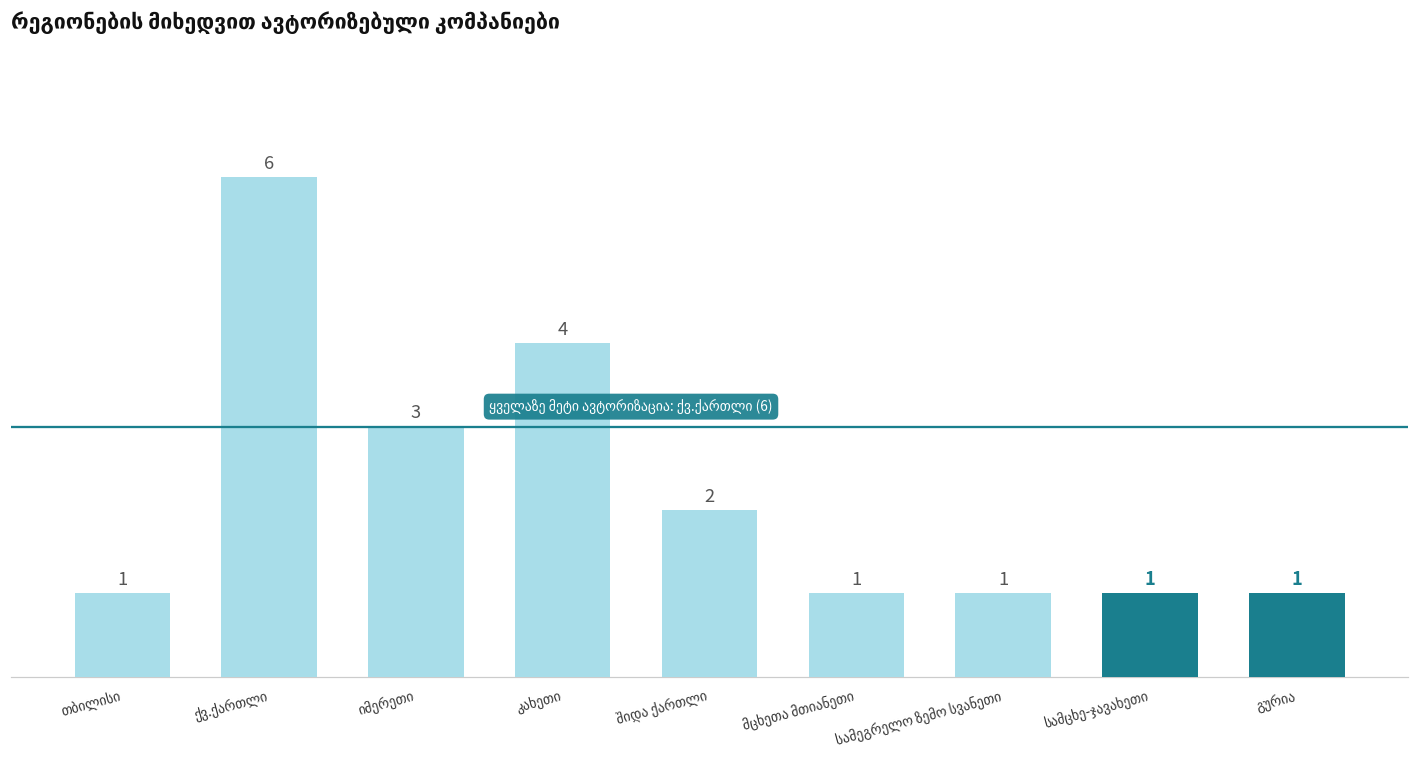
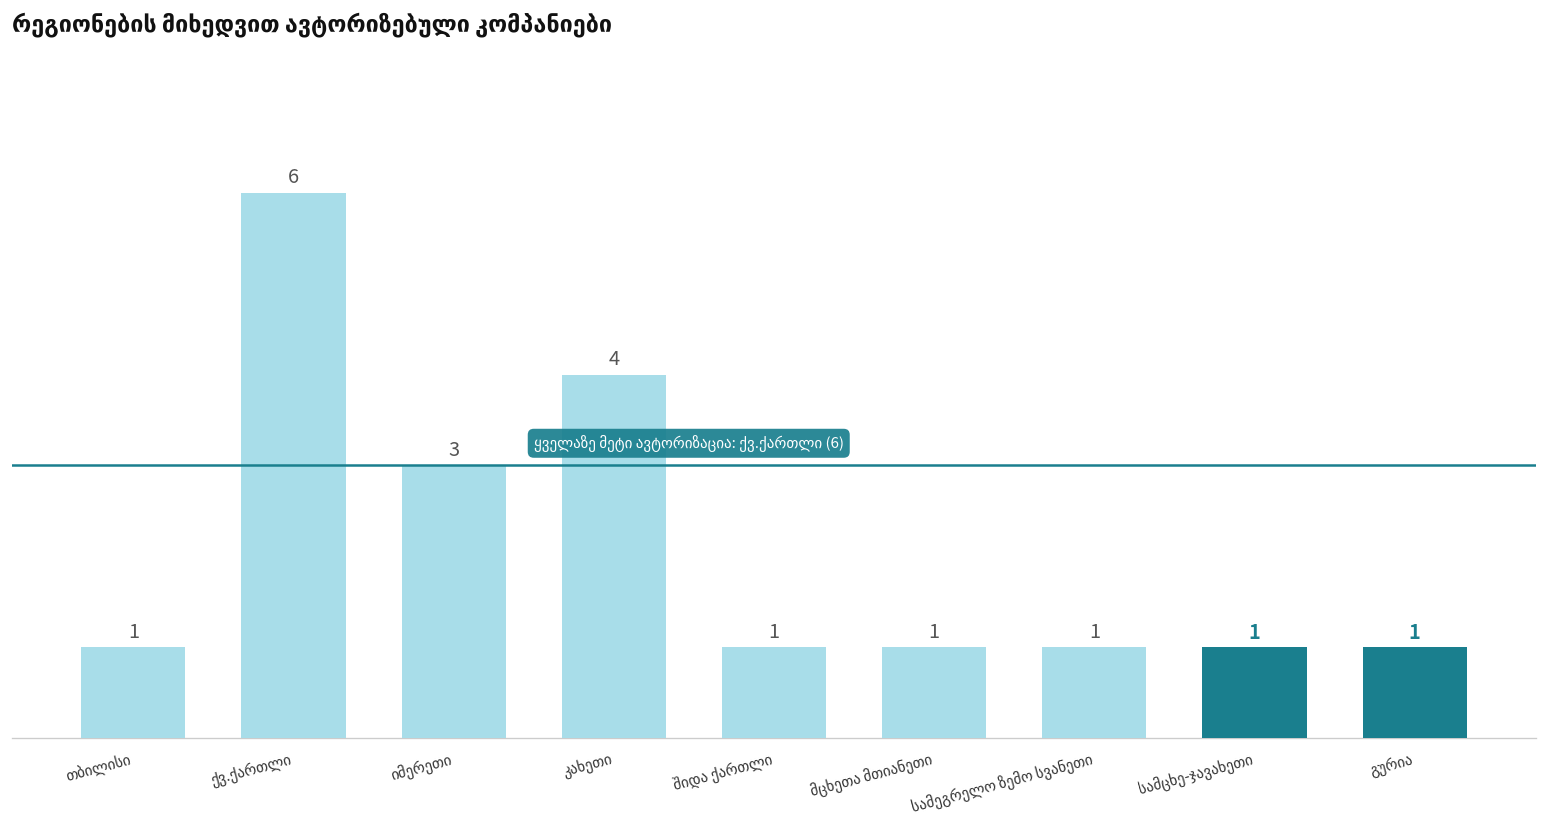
  {
    "თბილისი": 1,
    "ქვ.ქართლი": 6,
    "იმერეთი": 3,
    "კახეთი": 4,
-   "შიდა ქართლი": 2,
+   "შიდა ქართლი": 1,
    "მცხეთა მთიანეთი": 1,
    "სამეგრელო ზემო სვანეთი": 1,
    "სამცხე-ჯავახეთი": 1,
    "გურია": 1
  }
